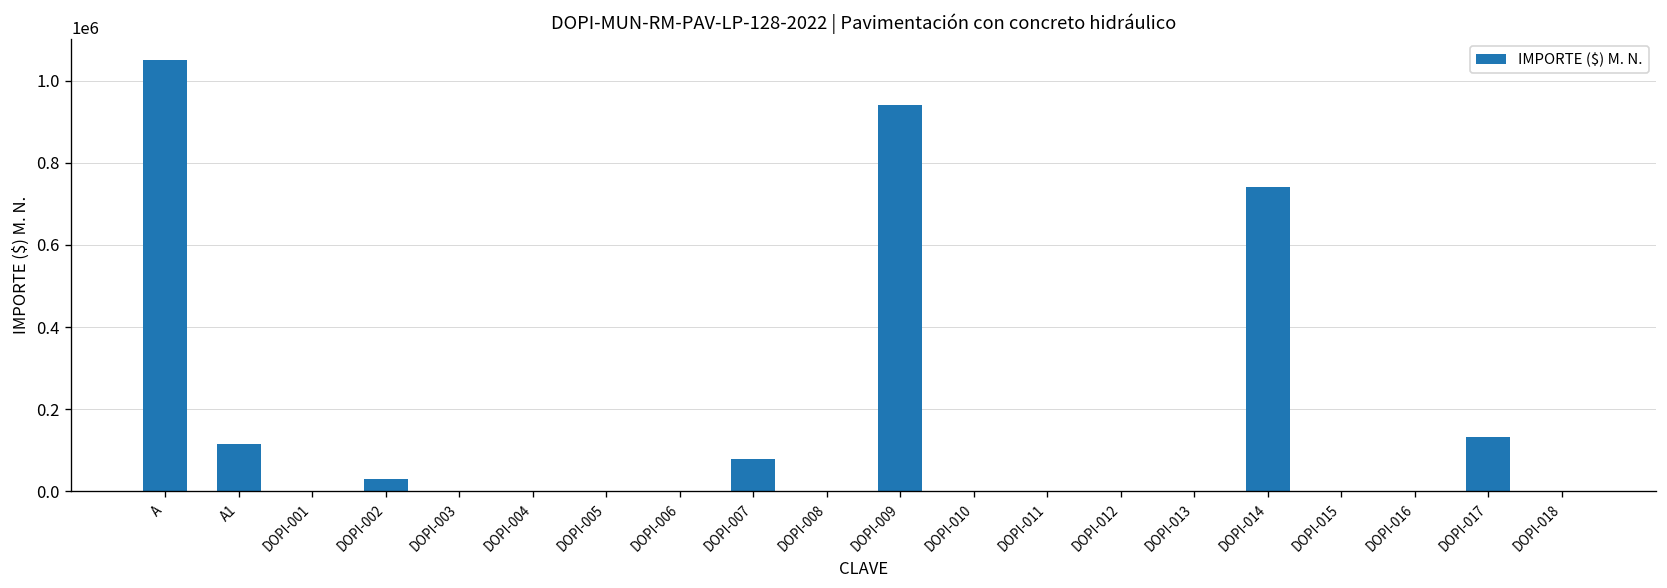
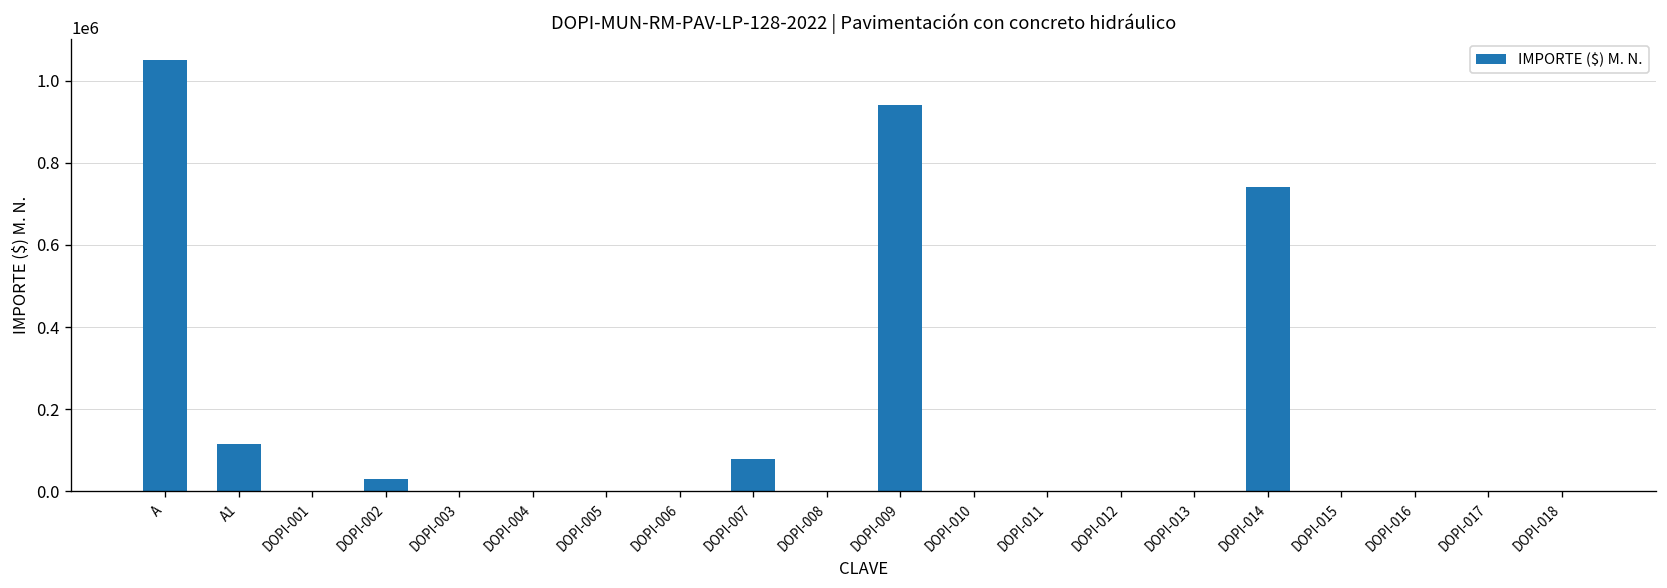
  {
    "A": 1050000,
    "A1": 120000,
    "DOPI-002": 30000,
    "DOPI-007": 80000,
    "DOPI-009": 940000,
    "DOPI-014": 740000,
-   "DOPI-017": 130000
+   "DOPI-017": 0
  }
